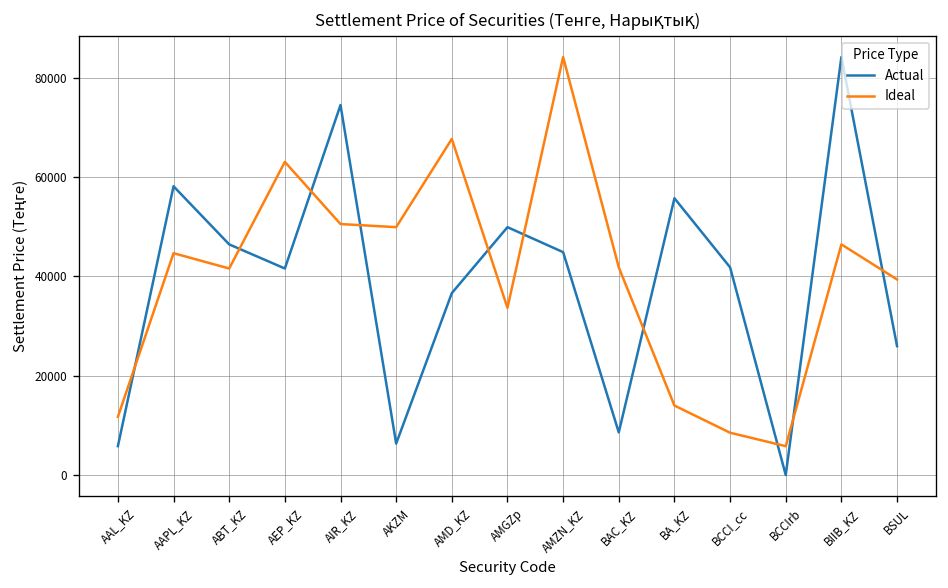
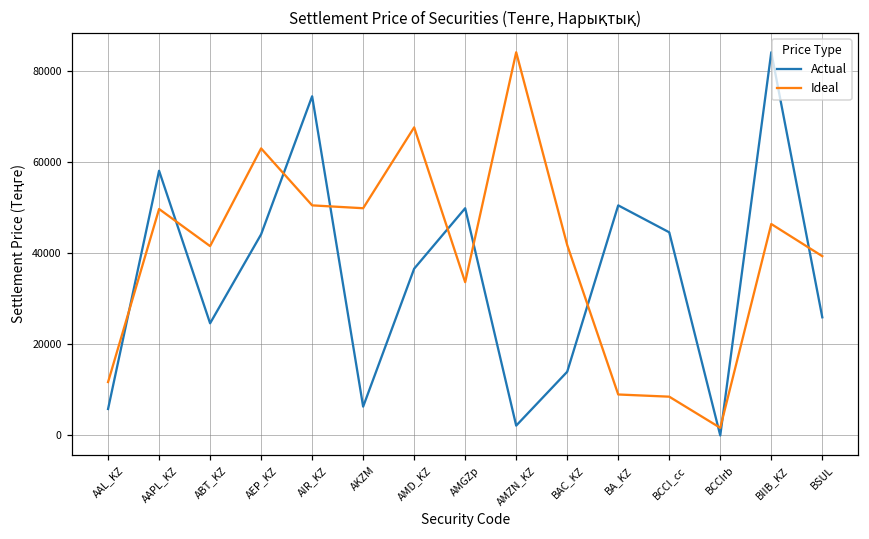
  {
    "Actual": {
      "AAL_KZ": 6000,
      "AAPL_KZ": 58000,
-     "ABT_KZ": 46000,
-     "AEP_KZ": 42000,
+     "ABT_KZ": 25000,
+     "AEP_KZ": 44000,
      "AIR_KZ": 75000,
      "AKZM": 6000,
      "AMD_KZ": 37000,
      "AMGZp": 50000,
-     "AMZN_KZ": 45000,
-     "BAC_KZ": 9000,
-     "BA_KZ": 56000,
-     "BCCI_cc": 42000,
+     "AMZN_KZ": 2000,
+     "BAC_KZ": 14000,
+     "BA_KZ": 51000,
+     "BCCI_cc": 45000,
      "BCCIrb": 0,
      "BIIB_KZ": 84000,
      "BSUL": 26000
    },
    "Ideal": {
      "AAL_KZ": 12000,
-     "AAPL_KZ": 45000,
+     "AAPL_KZ": 50000,
      "ABT_KZ": 42000,
      "AEP_KZ": 63000,
      "AIR_KZ": 51000,
      "AKZM": 50000,
      "AMD_KZ": 68000,
      "AMGZp": 34000,
      "AMZN_KZ": 84000,
      "BAC_KZ": 42000,
-     "BA_KZ": 14000,
+     "BA_KZ": 9000,
      "BCCI_cc": 9000,
-     "BCCIrb": 6000,
+     "BCCIrb": 2000,
      "BIIB_KZ": 46000,
      "BSUL": 39000
    }
  }
